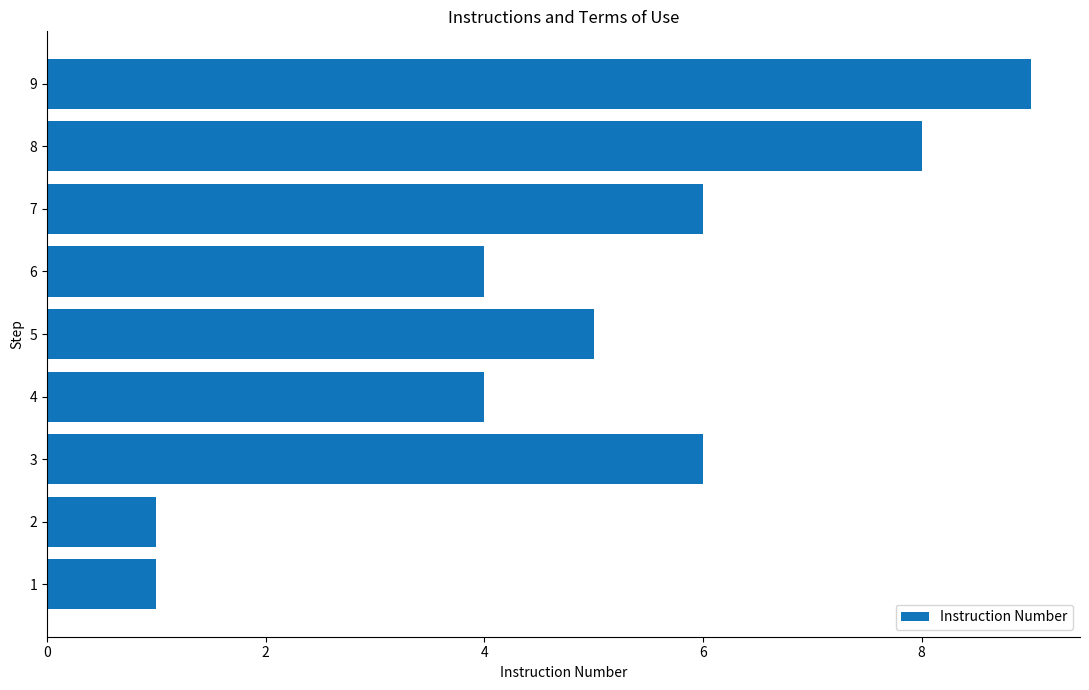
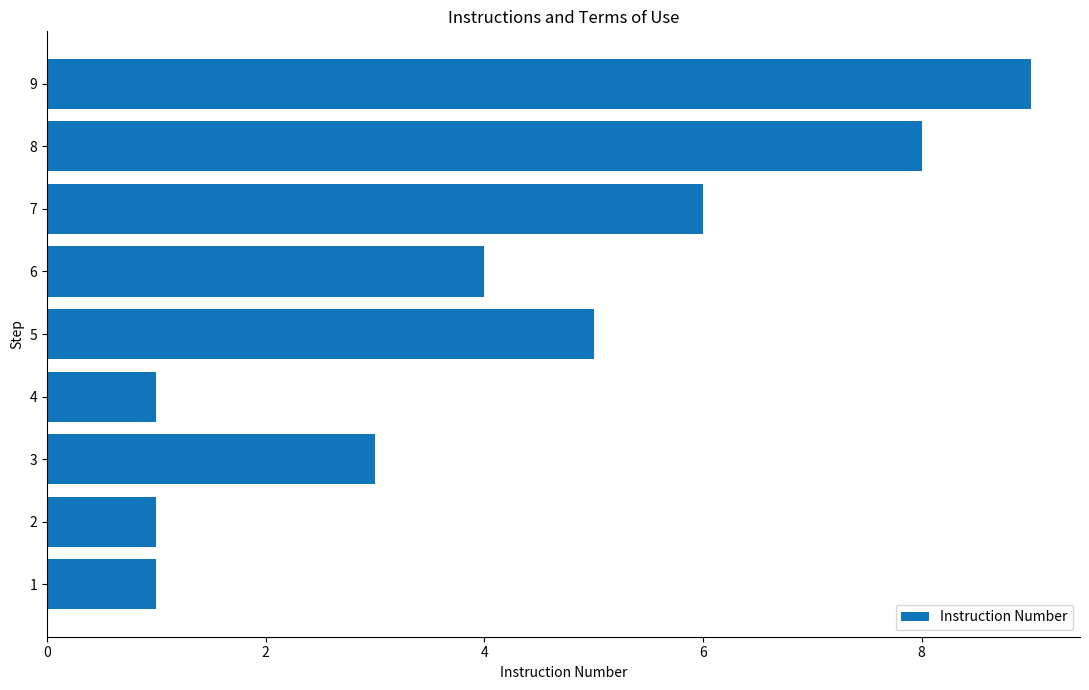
  {
    "9": 9,
    "8": 8,
    "7": 6,
    "6": 4,
    "5": 5,
-   "4": 4,
-   "3": 6,
+   "4": 1,
+   "3": 3,
    "2": 1,
    "1": 1
  }
